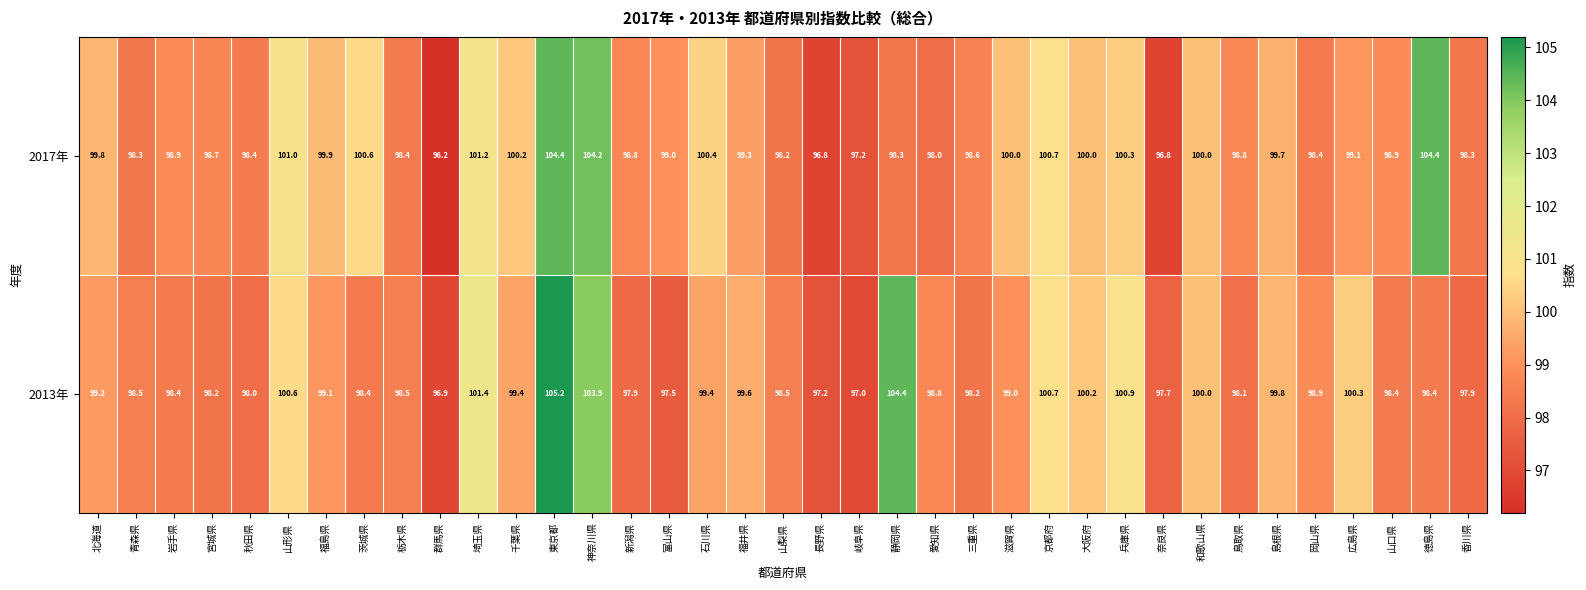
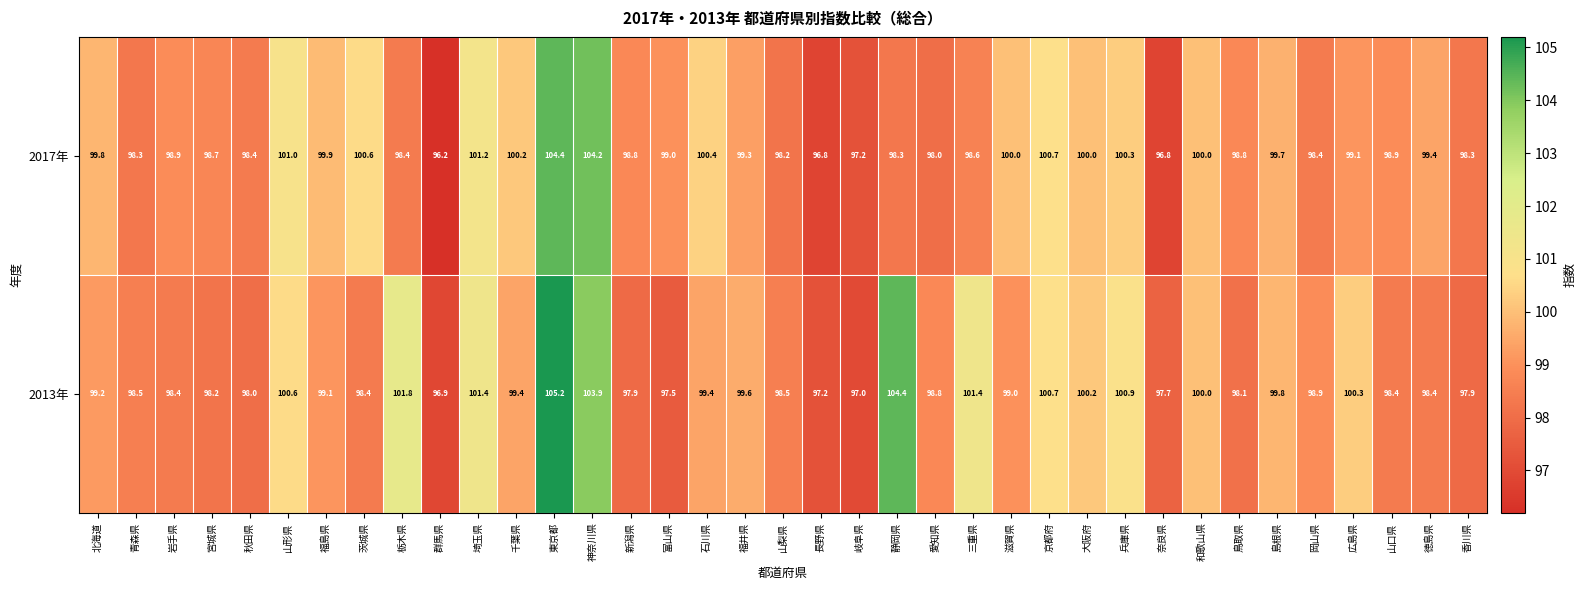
  {
    "2017年": {
      "北海道": 99.8,
      "青森県": 98.3,
      "岩手県": 98.9,
      "宮城県": 98.7,
      "秋田県": 98.4,
      "山形県": 101.0,
      "福島県": 99.9,
      "茨城県": 100.6,
      "栃木県": 98.4,
      "群馬県": 96.2,
      "埼玉県": 101.2,
      "千葉県": 100.2,
      "東京都": 104.4,
      "神奈川県": 104.2,
      "新潟県": 98.8,
      "富山県": 99.0,
      "石川県": 100.4,
      "福井県": 99.3,
      "山梨県": 98.2,
      "長野県": 96.8,
      "岐阜県": 97.2,
      "静岡県": 98.3,
      "愛知県": 98.0,
      "三重県": 98.6,
      "滋賀県": 100.0,
      "京都府": 100.7,
      "大阪府": 100.0,
      "兵庫県": 100.3,
      "奈良県": 96.8,
      "和歌山県": 100.0,
      "鳥取県": 98.8,
      "島根県": 99.7,
      "岡山県": 98.4,
      "広島県": 99.1,
      "山口県": 98.9,
-     "徳島県": 104.4,
+     "徳島県": 99.4,
      "香川県": 98.3
    },
    "2013年": {
      "北海道": 99.2,
      "青森県": 98.5,
      "岩手県": 98.4,
      "宮城県": 98.2,
      "秋田県": 98.0,
      "山形県": 100.6,
      "福島県": 99.1,
      "茨城県": 98.4,
-     "栃木県": 98.5,
+     "栃木県": 101.8,
      "群馬県": 96.9,
      "埼玉県": 101.4,
      "千葉県": 99.4,
      "東京都": 105.2,
      "神奈川県": 103.9,
      "新潟県": 97.9,
      "富山県": 97.5,
      "石川県": 99.4,
      "福井県": 99.6,
      "山梨県": 98.5,
      "長野県": 97.2,
      "岐阜県": 97.0,
      "静岡県": 104.4,
      "愛知県": 98.8,
-     "三重県": 98.2,
+     "三重県": 101.4,
      "滋賀県": 99.0,
      "京都府": 100.7,
      "大阪府": 100.2,
      "兵庫県": 100.9,
      "奈良県": 97.7,
      "和歌山県": 100.0,
      "鳥取県": 98.1,
      "島根県": 99.8,
      "岡山県": 98.9,
      "広島県": 100.3,
      "山口県": 98.4,
      "徳島県": 98.4,
      "香川県": 97.9
    }
  }
